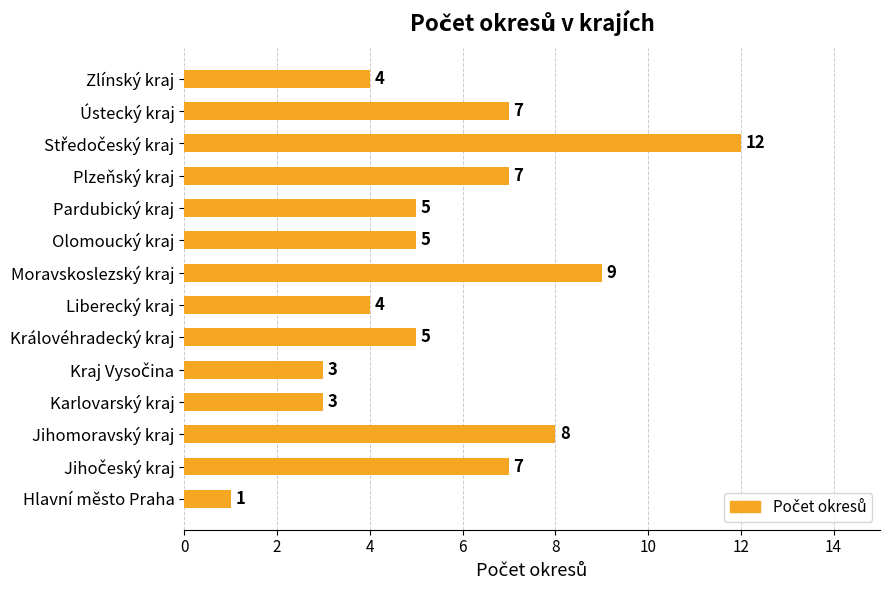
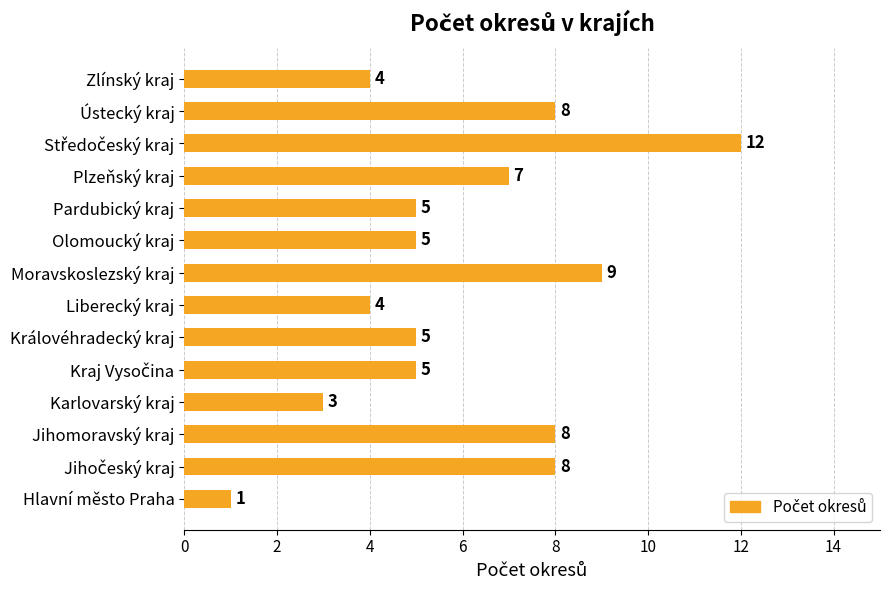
  {
    "Zlínský kraj": 4,
-   "Ústecký kraj": 7,
+   "Ústecký kraj": 8,
    "Středočeský kraj": 12,
    "Plzeňský kraj": 7,
    "Pardubický kraj": 5,
    "Olomoucký kraj": 5,
    "Moravskoslezský kraj": 9,
    "Liberecký kraj": 4,
    "Královéhradecký kraj": 5,
-   "Kraj Vysočina": 3,
+   "Kraj Vysočina": 5,
    "Karlovarský kraj": 3,
    "Jihomoravský kraj": 8,
-   "Jihočeský kraj": 7,
+   "Jihočeský kraj": 8,
    "Hlavní město Praha": 1
  }
